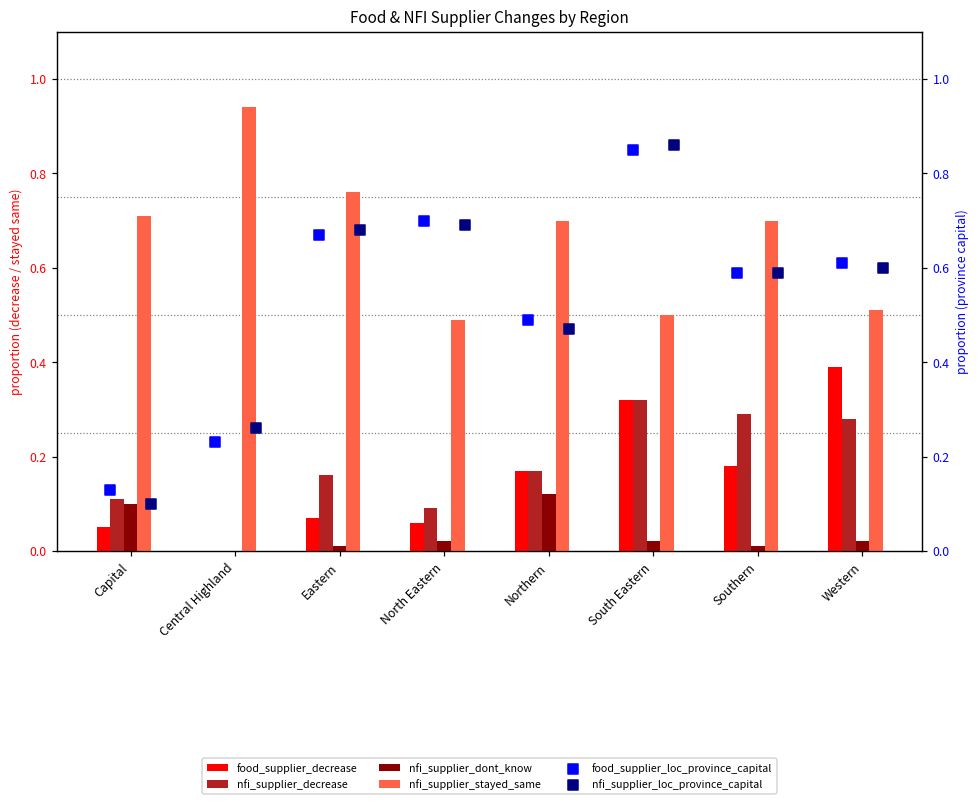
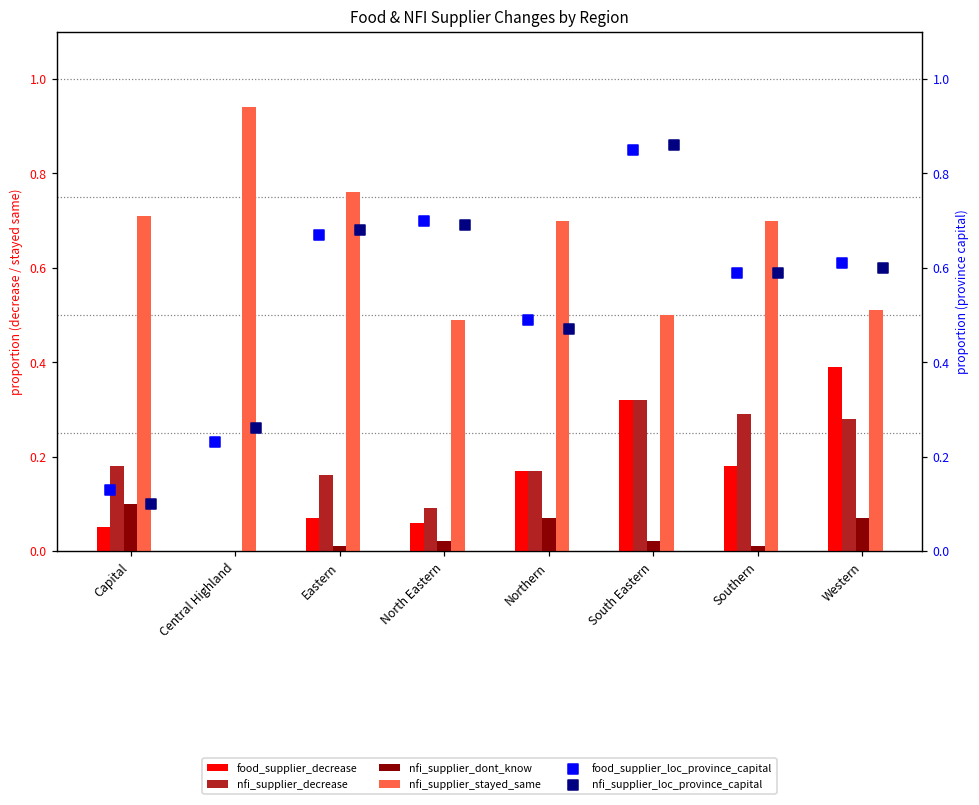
  {
    "food_supplier_decrease": {
      "Capital": 0.05,
      "Central Highland": 0.00,
      "Eastern": 0.07,
      "North Eastern": 0.06,
      "Northern": 0.17,
      "South Eastern": 0.32,
      "Southern": 0.18,
      "Western": 0.39
    },
    "nfi_supplier_decrease": {
-     "Capital": 0.11,
+     "Capital": 0.18,
      "Central Highland": 0.00,
      "Eastern": 0.16,
      "North Eastern": 0.09,
      "Northern": 0.17,
      "South Eastern": 0.32,
      "Southern": 0.29,
      "Western": 0.28
    },
    "nfi_supplier_dont_know": {
      "Capital": 0.10,
      "Central Highland": 0.00,
      "Eastern": 0.01,
      "North Eastern": 0.02,
-     "Northern": 0.12,
+     "Northern": 0.07,
      "South Eastern": 0.02,
      "Southern": 0.01,
-     "Western": 0.02
+     "Western": 0.07
    },
    "nfi_supplier_stayed_same": {
      "Capital": 0.71,
      "Central Highland": 0.94,
      "Eastern": 0.76,
      "North Eastern": 0.49,
      "Northern": 0.70,
      "South Eastern": 0.50,
      "Southern": 0.70,
      "Western": 0.51
    }
  }
